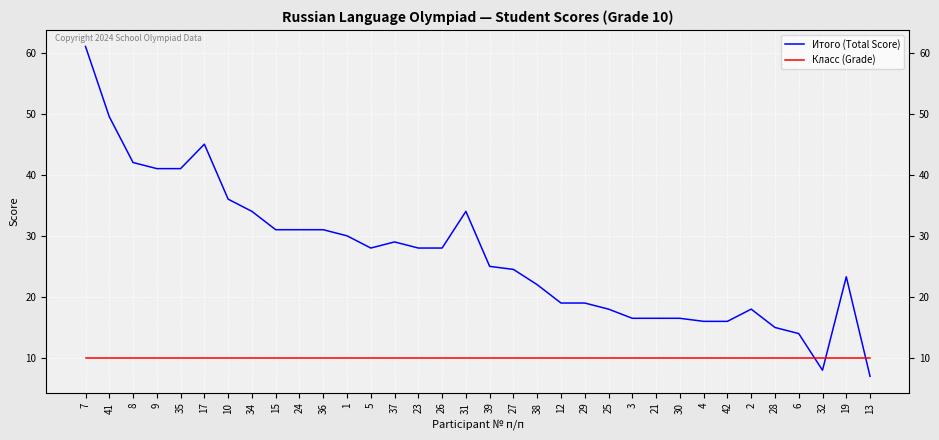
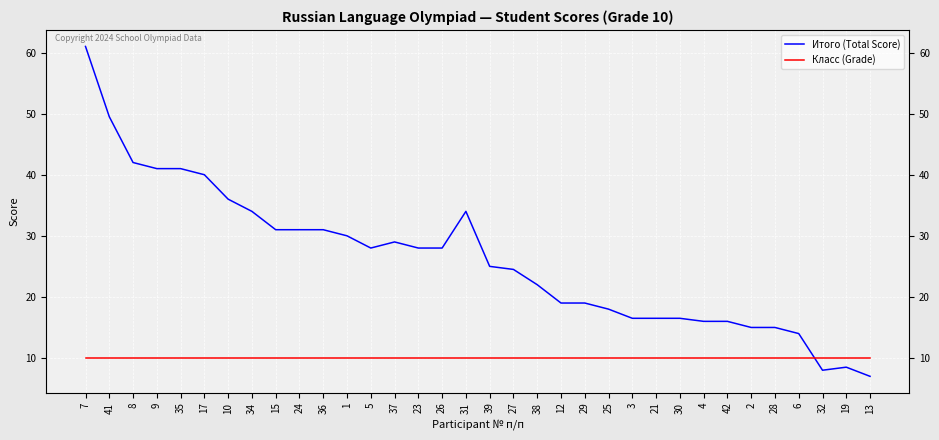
  {
    "Итого (Total Score)": {
      "41": 50,
      "8": 42,
      "9": 41,
      "35": 41,
-     "17": 45,
+     "17": 40,
      "10": 36,
      "34": 34,
      "15": 31,
      "24": 31,
      "36": 31,
      "1": 30,
      "5": 28,
      "37": 29,
      "23": 28,
      "26": 28,
      "31": 34,
      "39": 25,
      "27": 25,
      "38": 22,
      "12": 19,
      "29": 19,
      "25": 18,
      "3": 17,
      "21": 17,
      "30": 17,
      "4": 16,
      "42": 16,
-     "2": 18,
+     "2": 15,
      "28": 15,
      "6": 14,
      "32": 8,
-     "19": 23,
+     "19": 9,
      "13": 7
    },
    "Класс (Grade)": {
      "7": 10,
      "41": 10,
      "8": 10,
      "9": 10,
      "35": 10,
      "17": 10,
      "10": 10,
      "34": 10,
      "15": 10,
      "24": 10,
      "36": 10,
      "1": 10,
      "5": 10,
      "37": 10,
      "23": 10,
      "26": 10,
      "31": 10,
      "39": 10,
      "27": 10,
      "38": 10,
      "12": 10,
      "29": 10,
      "25": 10,
      "3": 10,
      "21": 10,
      "30": 10,
      "4": 10,
      "42": 10,
      "2": 10,
      "28": 10,
      "6": 10,
      "32": 10,
      "19": 10,
      "13": 10
    }
  }
